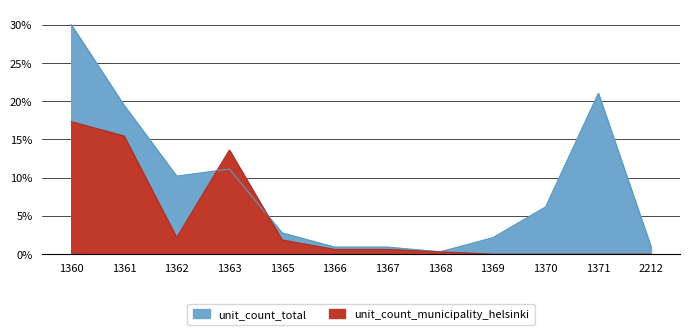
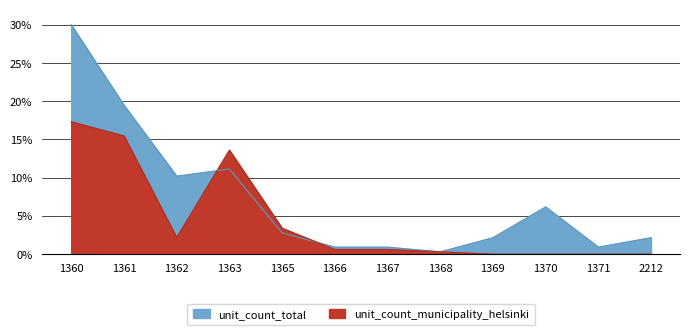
  {
    "unit_count_total": {
      "1360": "30%",
      "1361": "19%",
      "1362": "10%",
      "1363": "11%",
      "1365": "3%",
      "1369": "2%",
      "1370": "6%",
-     "1371": "21%",
-     "2212": "1%"
+     "1371": "1%",
+     "2212": "2%"
    },
    "unit_count_municipality_helsinki": {
      "1360": "17%",
      "1361": "15%",
      "1362": "2%",
      "1363": "14%",
-     "1365": "2%",
+     "1365": "3%",
      "1369": "0%",
      "1370": "0%",
      "1371": "0%",
      "2212": "0%"
    }
  }
